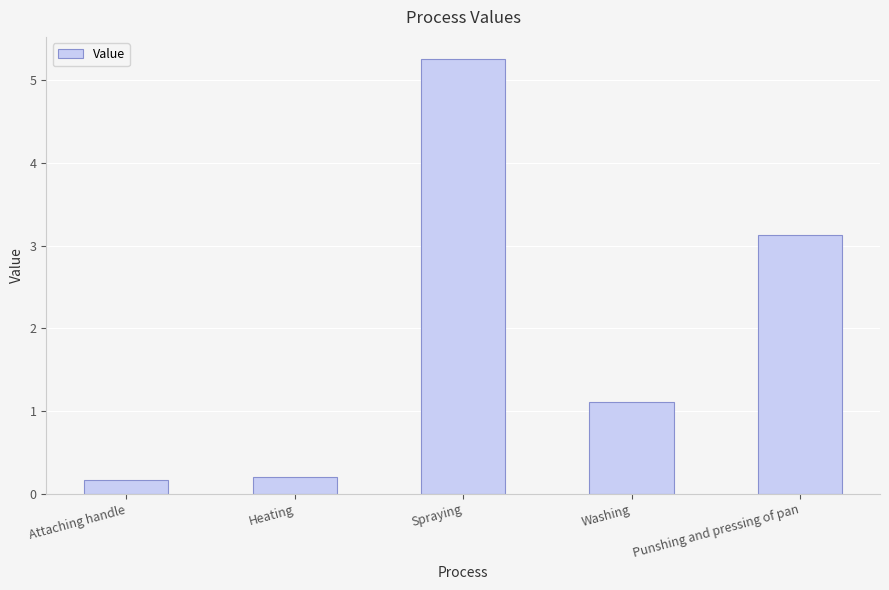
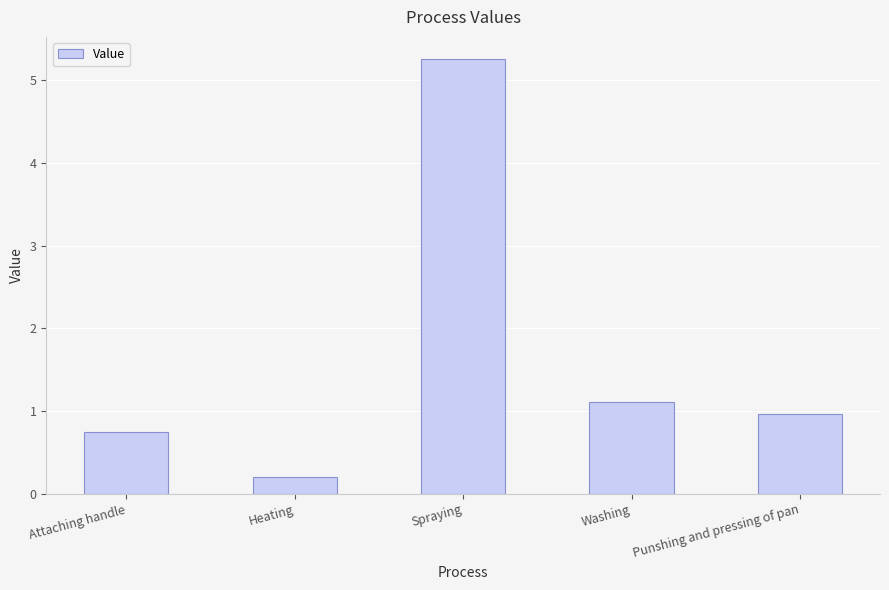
  {
-   "Attaching handle": 0.2,
+   "Attaching handle": 0.7,
    "Heating": 0.2,
    "Spraying": 5.3,
    "Washing": 1.1,
-   "Punshing and pressing of pan": 3.1
+   "Punshing and pressing of pan": 1.0
  }
